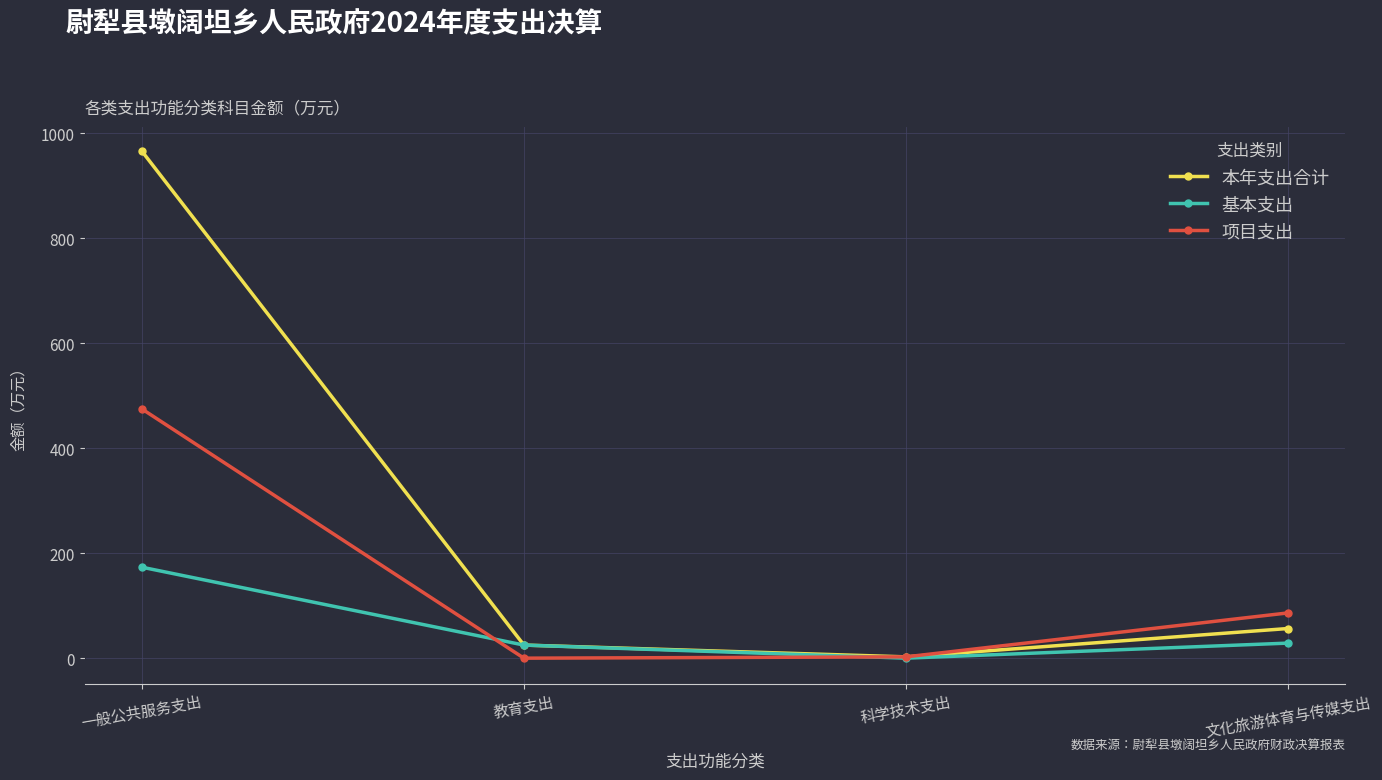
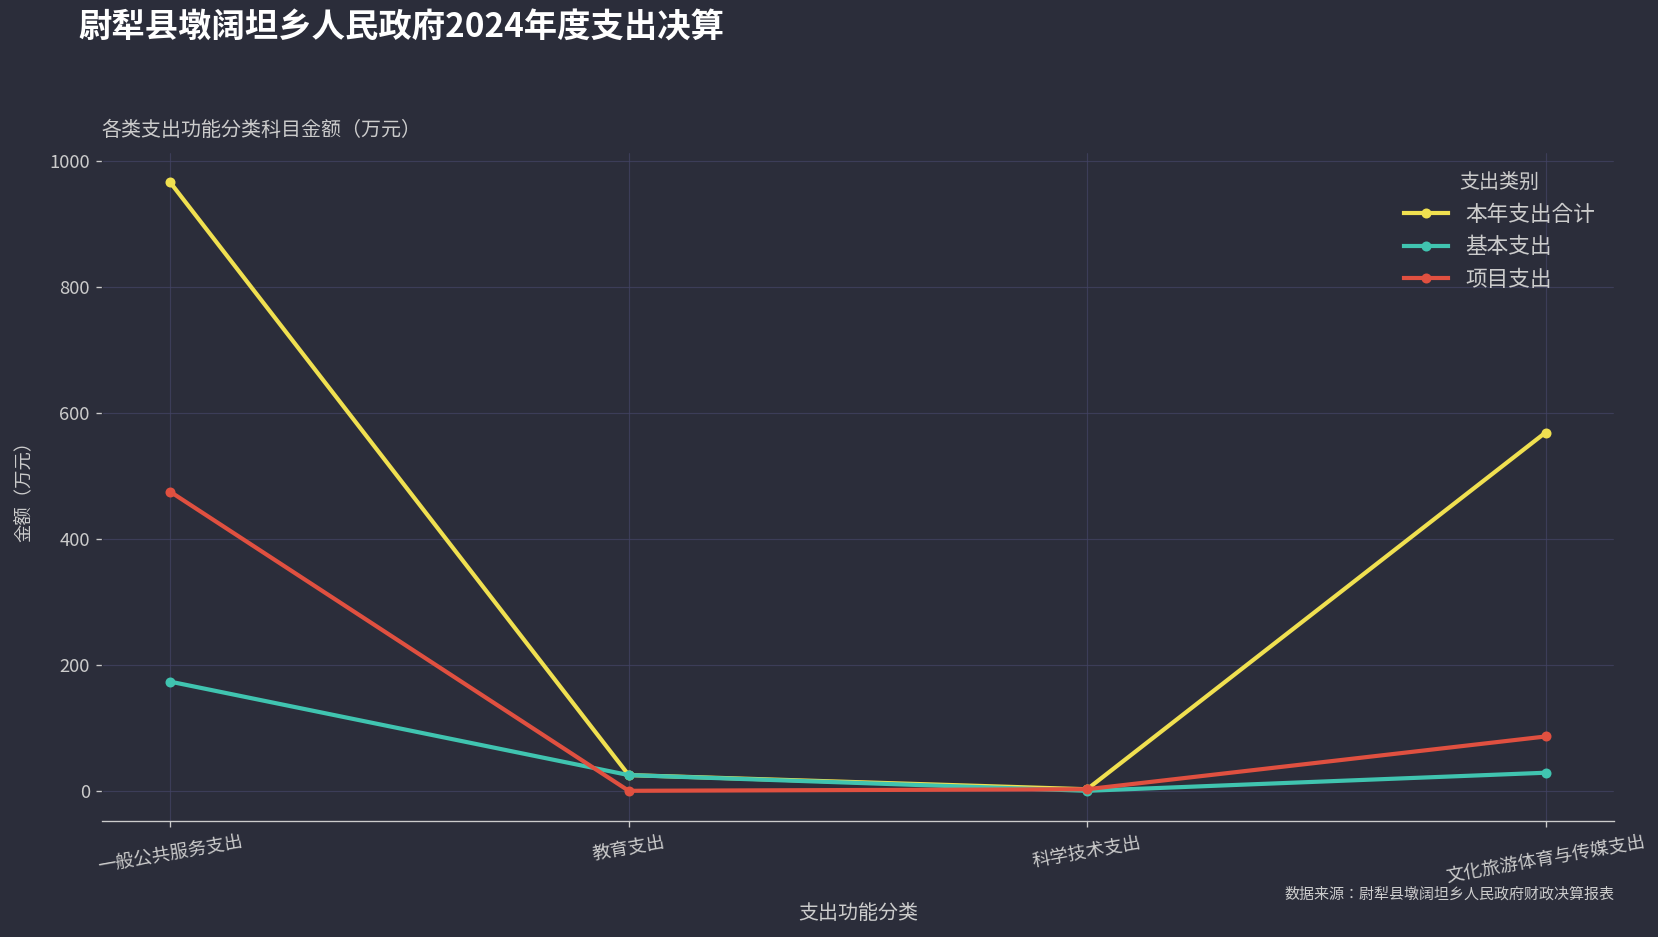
  {
    "本年支出合计": {
      "一般公共服务支出": 970,
-     "文化旅游体育与传媒支出": 60
+     "文化旅游体育与传媒支出": 570
    },
    "基本支出": {
      "一般公共服务支出": 170,
      "文化旅游体育与传媒支出": 30
    },
    "项目支出": {
      "一般公共服务支出": 470,
      "教育支出": 0,
      "文化旅游体育与传媒支出": 90
    }
  }
